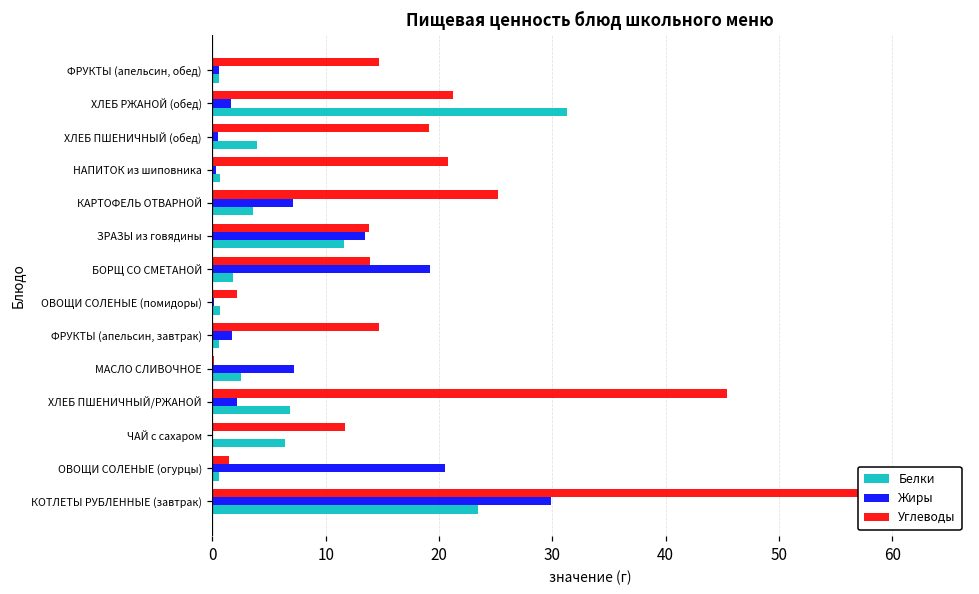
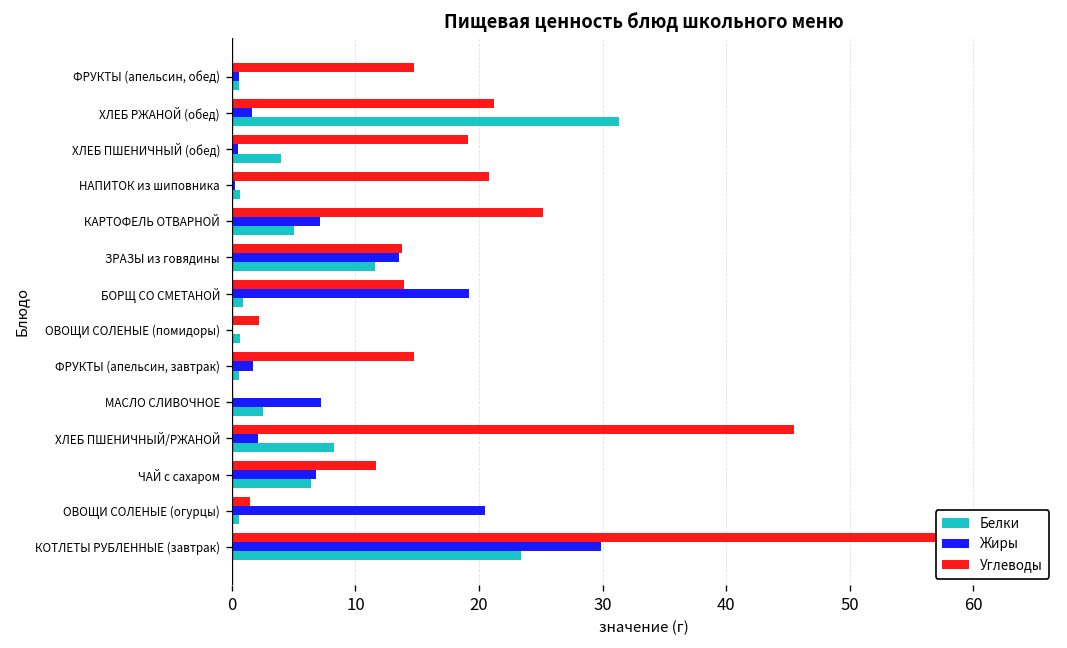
  {
    "Белки": {
      "ФРУКТЫ (апельсин, обед)": 0.6,
      "ХЛЕБ РЖАНОЙ (обед)": 31.3,
      "ХЛЕБ ПШЕНИЧНЫЙ (обед)": 4.0,
      "НАПИТОК из шиповника": 0.7,
-     "КАРТОФЕЛЬ ОТВАРНОЙ": 3.6,
+     "КАРТОФЕЛЬ ОТВАРНОЙ": 5.0,
      "ЗРАЗЫ из говядины": 11.6,
-     "БОРЩ СО СМЕТАНОЙ": 1.8,
+     "БОРЩ СО СМЕТАНОЙ": 0.9,
      "ОВОЩИ СОЛЕНЫЕ (помидоры)": 0.7,
      "ФРУКТЫ (апельсин, завтрак)": 0.6,
      "МАСЛО СЛИВОЧНОЕ": 2.5,
-     "ХЛЕБ ПШЕНИЧНЫЙ/РЖАНОЙ": 6.8,
+     "ХЛЕБ ПШЕНИЧНЫЙ/РЖАНОЙ": 8.3,
      "ЧАЙ с сахаром": 6.4,
      "ОВОЩИ СОЛЕНЫЕ (огурцы)": 0.6,
      "КОТЛЕТЫ РУБЛЕННЫЕ (завтрак)": 23.4
    },
    "Жиры": {
      "ФРУКТЫ (апельсин, обед)": 0.6,
      "ХЛЕБ РЖАНОЙ (обед)": 1.7,
      "ХЛЕБ ПШЕНИЧНЫЙ (обед)": 0.5,
      "НАПИТОК из шиповника": 0.3,
      "КАРТОФЕЛЬ ОТВАРНОЙ": 7.1,
      "ЗРАЗЫ из говядины": 13.5,
      "БОРЩ СО СМЕТАНОЙ": 19.2,
      "ФРУКТЫ (апельсин, завтрак)": 1.7,
      "МАСЛО СЛИВОЧНОЕ": 7.2,
      "ХЛЕБ ПШЕНИЧНЫЙ/РЖАНОЙ": 2.2,
-     "ЧАЙ с сахаром": 0.0,
+     "ЧАЙ с сахаром": 6.8,
      "ОВОЩИ СОЛЕНЫЕ (огурцы)": 20.5,
      "КОТЛЕТЫ РУБЛЕННЫЕ (завтрак)": 29.9
    },
    "Углеводы": {
      "ФРУКТЫ (апельсин, обед)": 14.7,
      "ХЛЕБ РЖАНОЙ (обед)": 21.3,
      "ХЛЕБ ПШЕНИЧНЫЙ (обед)": 19.1,
      "НАПИТОК из шиповника": 20.8,
      "КАРТОФЕЛЬ ОТВАРНОЙ": 25.2,
      "ЗРАЗЫ из говядины": 13.8,
      "БОРЩ СО СМЕТАНОЙ": 13.9,
      "ОВОЩИ СОЛЕНЫЕ (помидоры)": 2.2,
      "ФРУКТЫ (апельсин, завтрак)": 14.7,
      "ХЛЕБ ПШЕНИЧНЫЙ/РЖАНОЙ": 45.5,
      "ЧАЙ с сахаром": 11.7,
      "ОВОЩИ СОЛЕНЫЕ (огурцы)": 1.5
    }
  }
